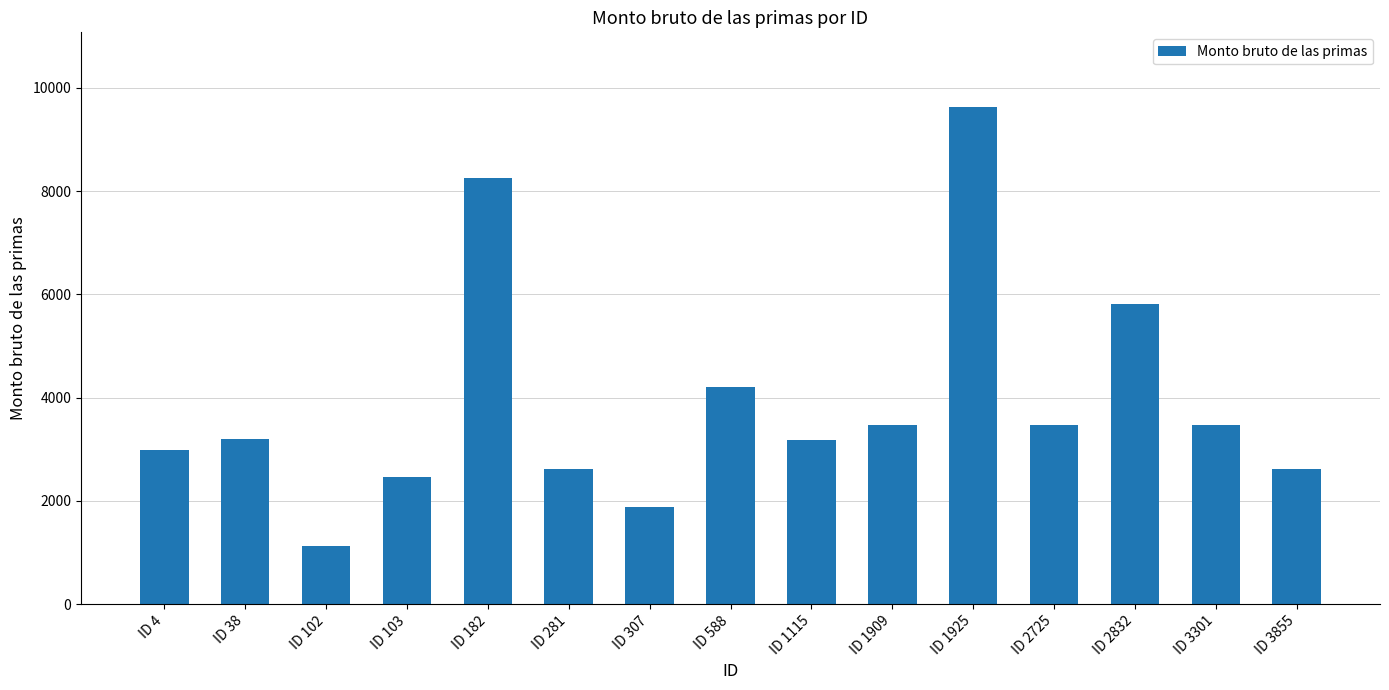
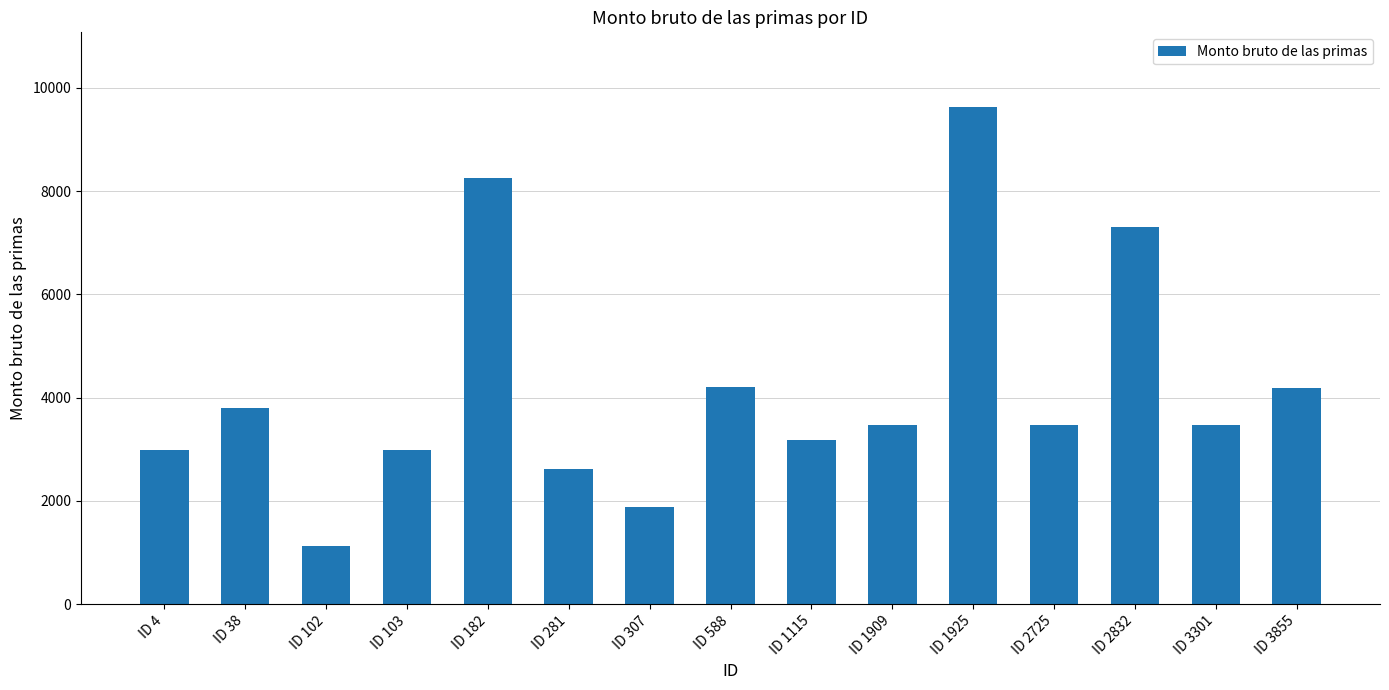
  {
    "ID 4": 3000,
-   "ID 38": 3200,
+   "ID 38": 3800,
    "ID 102": 1100,
-   "ID 103": 2500,
+   "ID 103": 3000,
    "ID 182": 8300,
    "ID 281": 2600,
    "ID 307": 1900,
    "ID 588": 4200,
    "ID 1115": 3200,
    "ID 1909": 3500,
    "ID 1925": 9600,
    "ID 2725": 3500,
-   "ID 2832": 5800,
+   "ID 2832": 7300,
    "ID 3301": 3500,
-   "ID 3855": 2600
+   "ID 3855": 4200
  }
